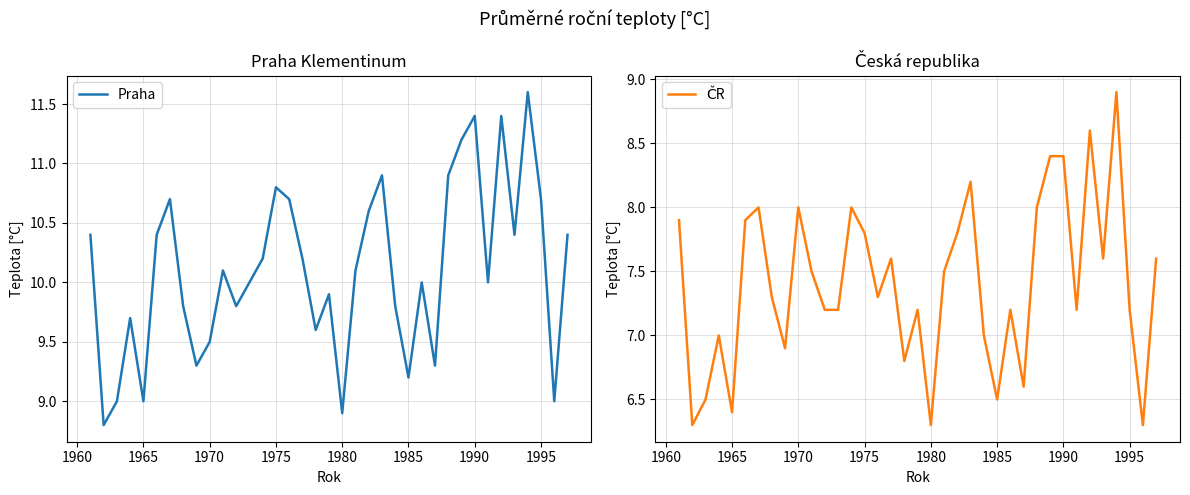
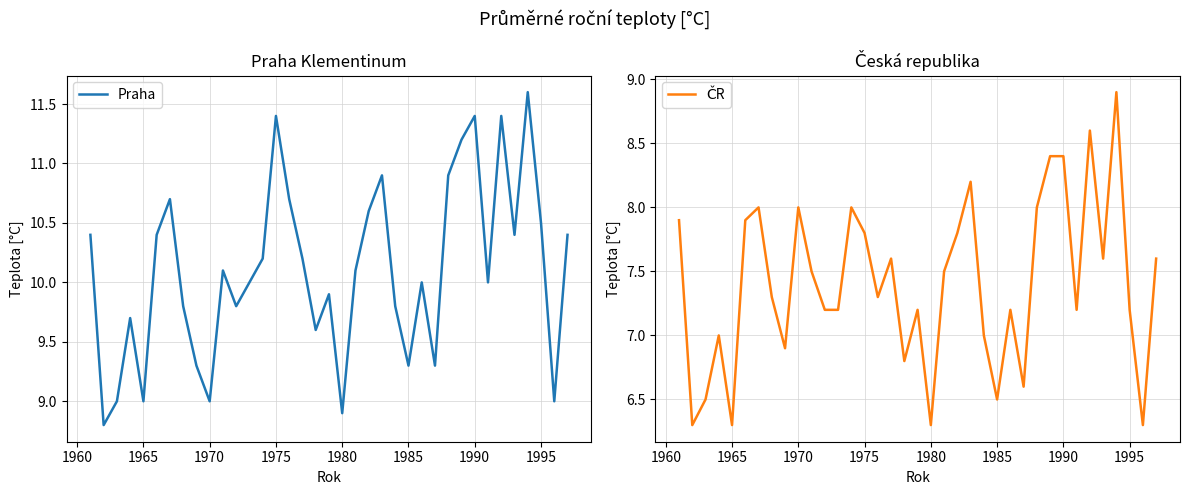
  {
    "Praha Klementinum": {
      "1965": 9.0,
-     "1970": 9.5,
-     "1975": 10.8,
+     "1970": 9.0,
+     "1975": 11.4,
      "1980": 8.9,
-     "1985": 9.2,
+     "1985": 9.3,
      "1990": 11.4,
-     "1995": 10.7
+     "1995": 10.5
    },
    "Česká republika": {
-     "1965": 6.4,
+     "1965": 6.3,
      "1970": 8.0,
      "1975": 7.8,
      "1980": 6.3,
      "1985": 6.5,
      "1990": 8.4,
      "1995": 7.2
    }
  }
